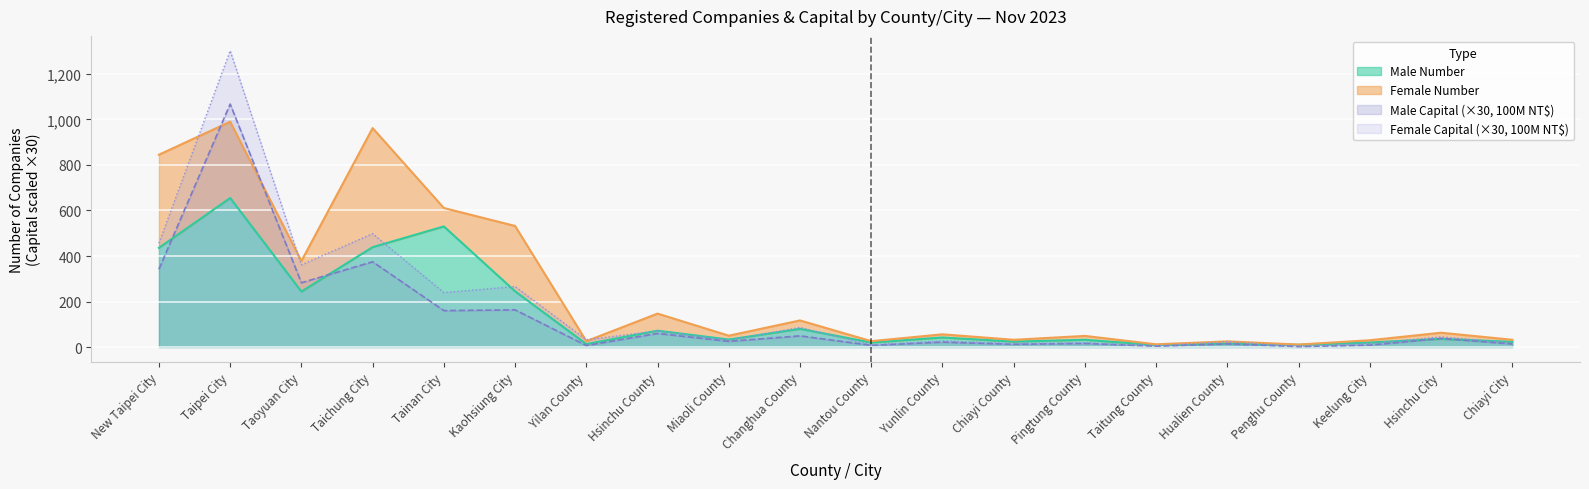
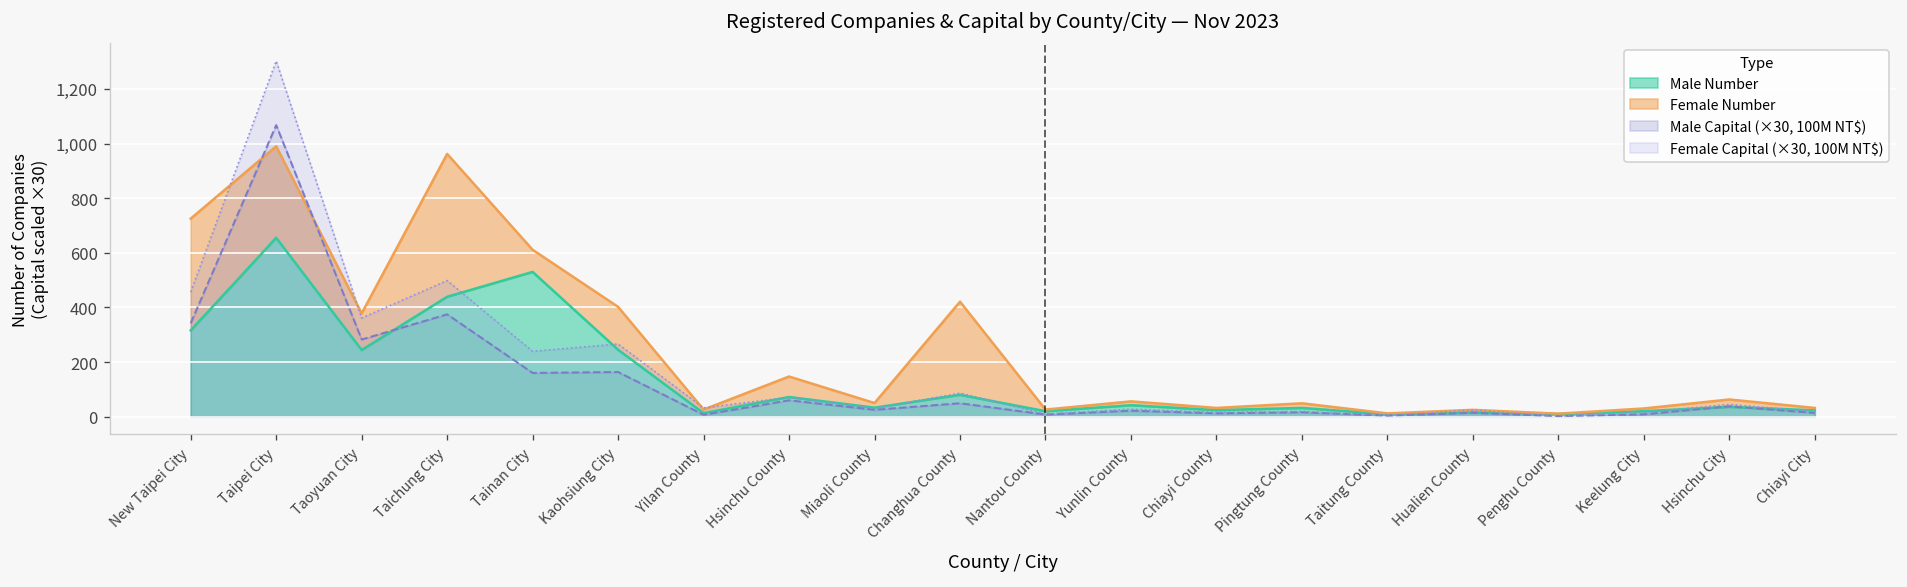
  {
    "Male Number": {
-     "New Taipei City": 440,
+     "New Taipei City": 320,
      "Taipei City": 660,
      "Taoyuan City": 240,
      "Taichung City": 440,
      "Tainan City": 530,
      "Kaohsiung City": 250,
      "Yunlin County": 40,
      "Pingtung County": 30
    },
    "Female Number": {
      "New Taipei City": 410,
      "Taipei City": 340,
      "Taoyuan City": 130,
      "Taichung City": 520,
      "Tainan City": 80,
-     "Kaohsiung City": 290,
+     "Kaohsiung City": 160,
      "Hsinchu County": 80,
      "Miaoli County": 20,
-     "Changhua County": 40,
+     "Changhua County": 340,
      "Yunlin County": 10,
      "Pingtung County": 20,
      "Hsinchu City": 30
    }
  }
